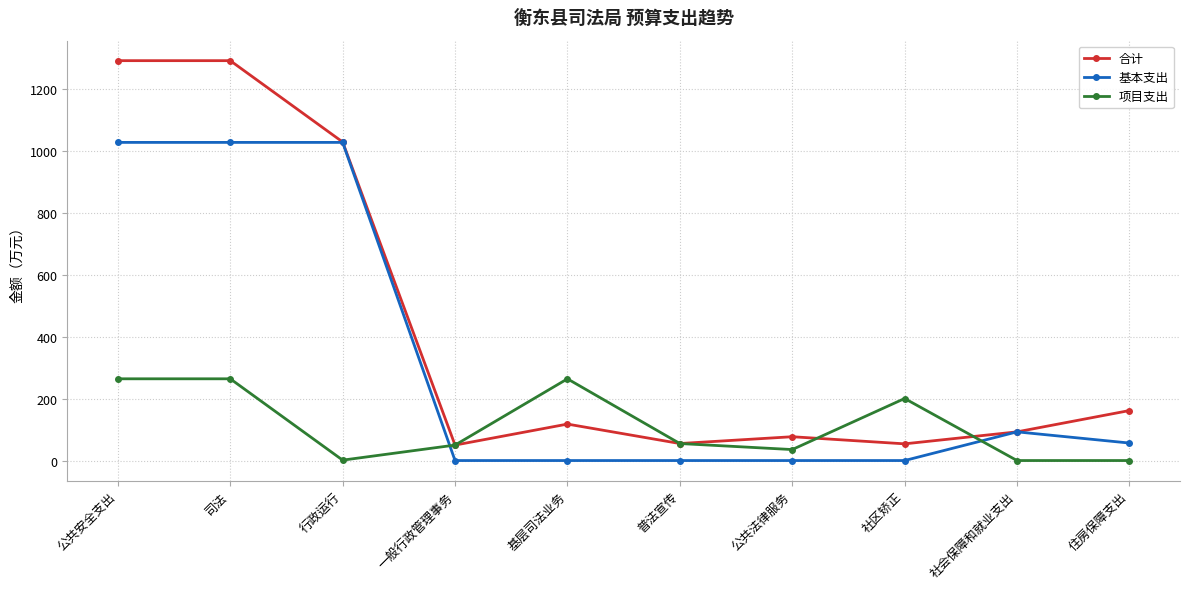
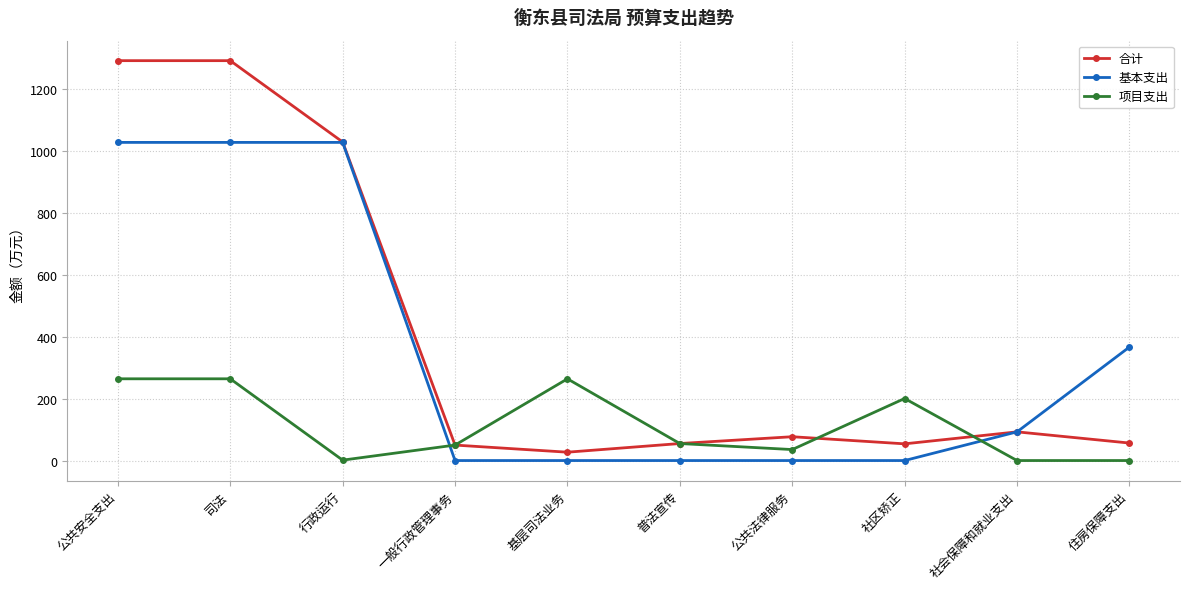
  {
    "合计": {
      "公共安全支出": 1290,
      "司法": 1290,
-     "基层司法业务": 120,
+     "基层司法业务": 30,
      "公共法律服务": 80,
      "社区矫正": 50,
-     "住房保障支出": 160
+     "住房保障支出": 60
    },
    "基本支出": {
      "公共安全支出": 1030,
      "司法": 1030,
      "一般行政管理事务": 0,
      "基层司法业务": 0,
      "普法宣传": 0,
      "公共法律服务": 0,
      "社区矫正": 0,
-     "住房保障支出": 60
+     "住房保障支出": 370
    },
    "项目支出": {
      "公共安全支出": 260,
      "司法": 260,
      "行政运行": 0,
      "基层司法业务": 260,
      "公共法律服务": 40,
      "社区矫正": 200,
      "社会保障和就业支出": 0,
      "住房保障支出": 0
    }
  }
